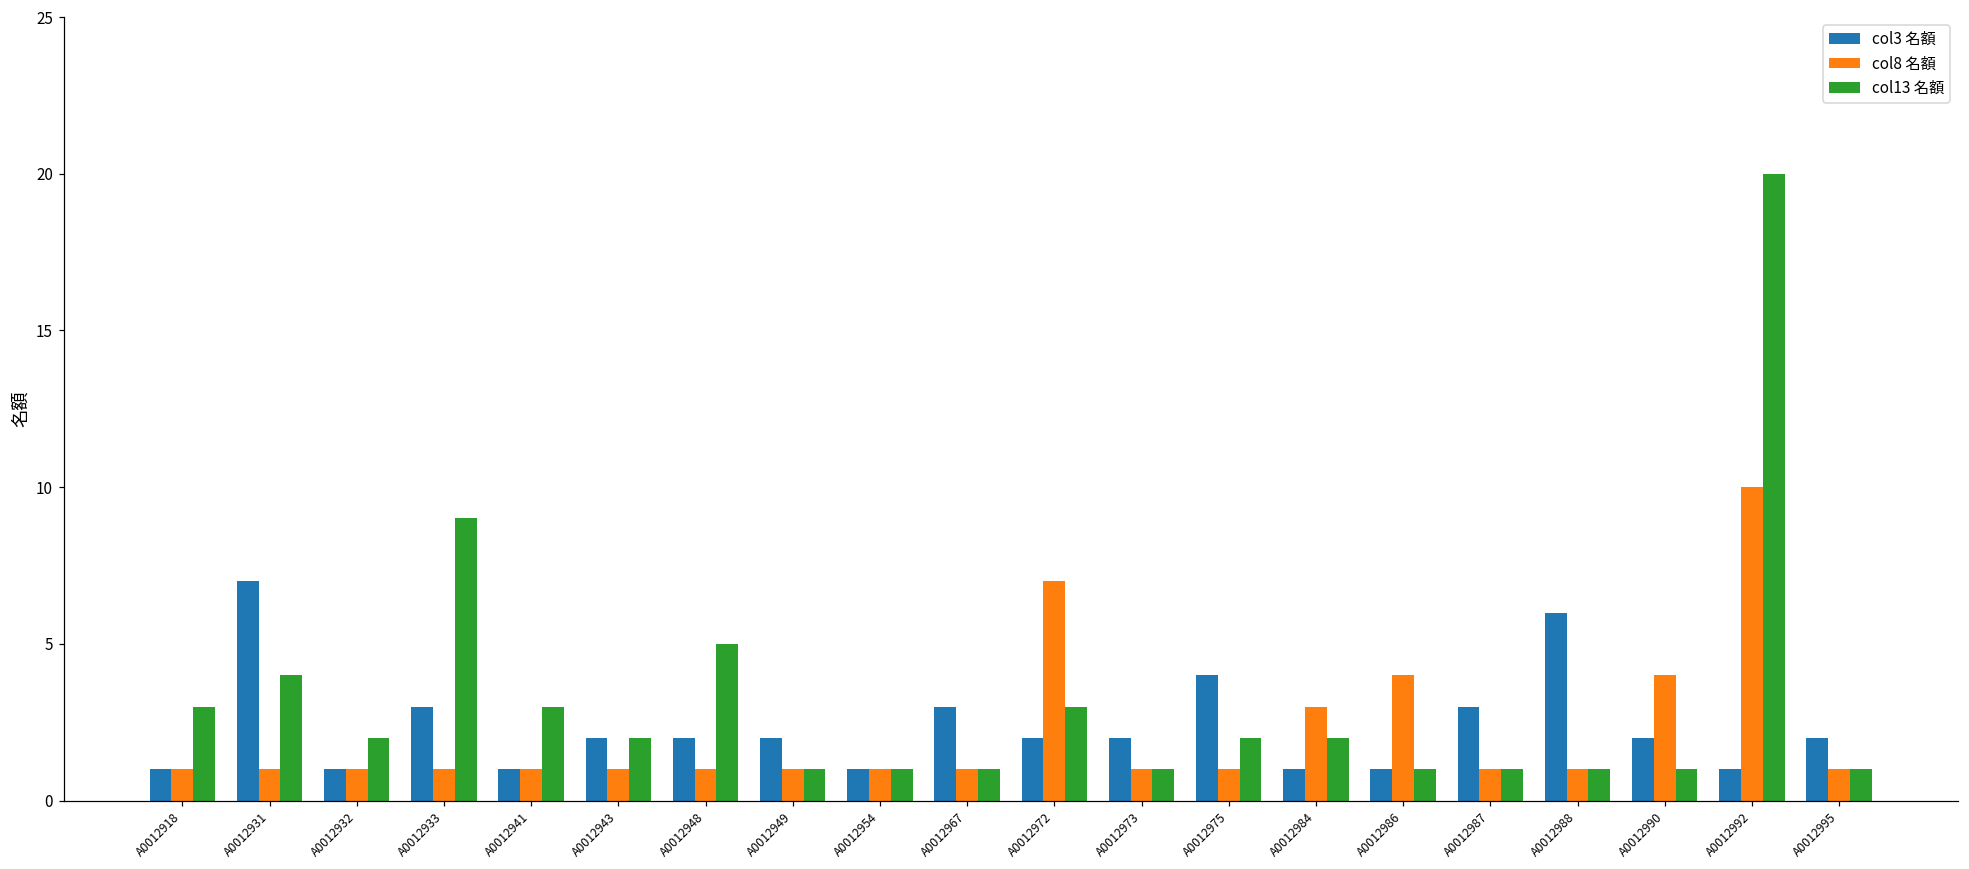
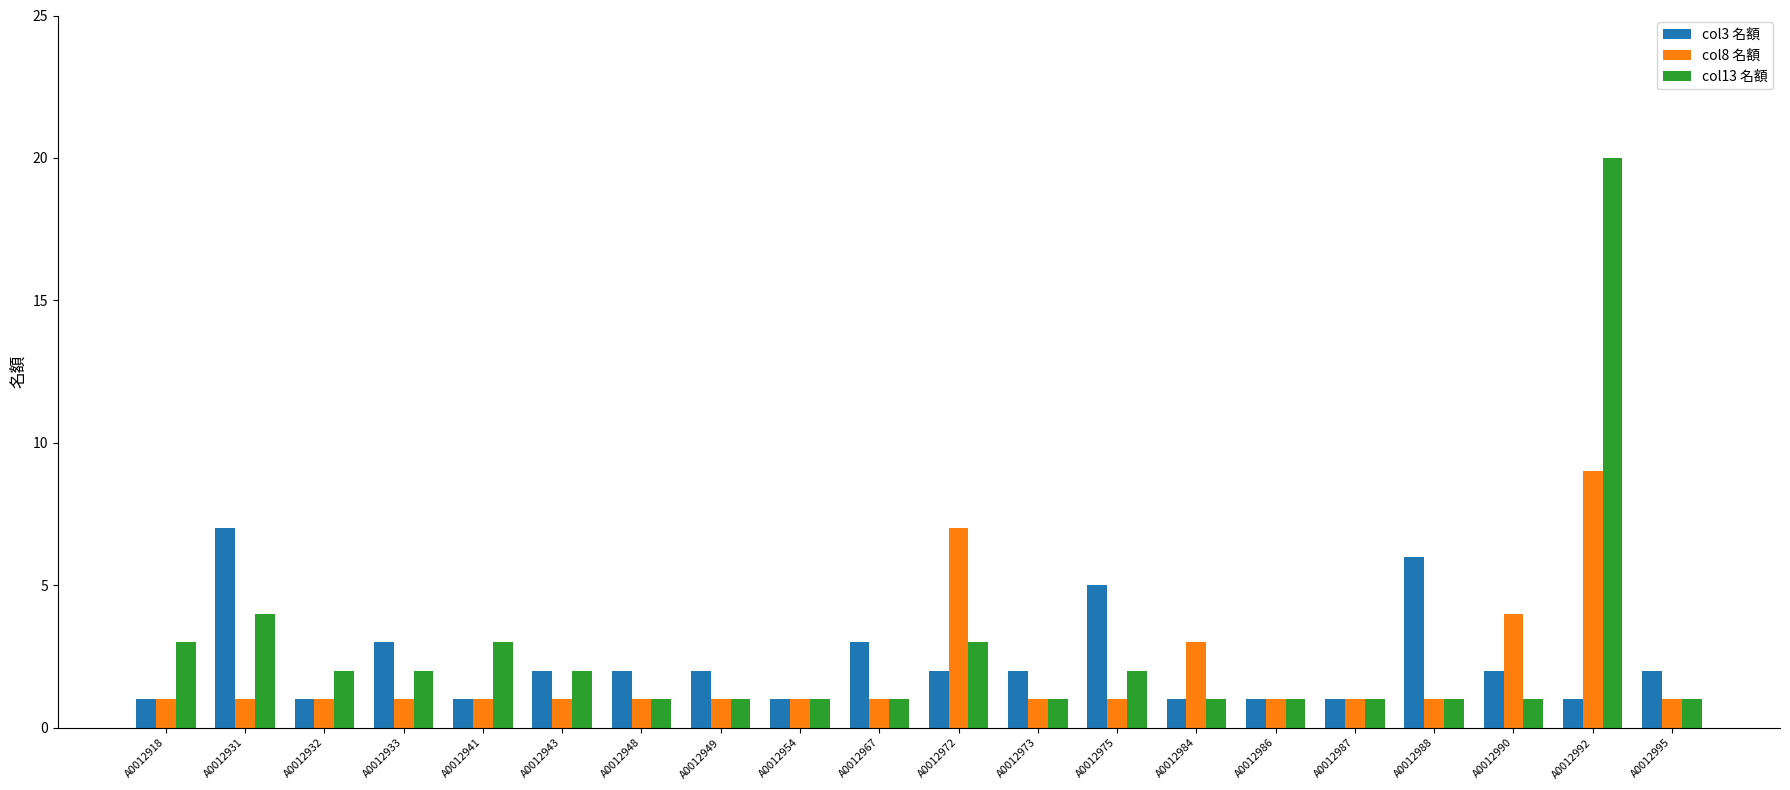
  {
    "col3 名額": {
      "A0012918": 1,
      "A0012931": 7,
      "A0012932": 1,
      "A0012933": 3,
      "A0012941": 1,
      "A0012943": 2,
      "A0012948": 2,
      "A0012949": 2,
      "A0012954": 1,
      "A0012967": 3,
      "A0012972": 2,
      "A0012973": 2,
-     "A0012975": 4,
+     "A0012975": 5,
      "A0012984": 1,
      "A0012986": 1,
-     "A0012987": 3,
+     "A0012987": 1,
      "A0012988": 6,
      "A0012990": 2,
      "A0012992": 1,
      "A0012995": 2
    },
    "col8 名額": {
      "A0012918": 1,
      "A0012931": 1,
      "A0012932": 1,
      "A0012933": 1,
      "A0012941": 1,
      "A0012943": 1,
      "A0012948": 1,
      "A0012949": 1,
      "A0012954": 1,
      "A0012967": 1,
      "A0012972": 7,
      "A0012973": 1,
      "A0012975": 1,
      "A0012984": 3,
-     "A0012986": 4,
+     "A0012986": 1,
      "A0012987": 1,
      "A0012988": 1,
      "A0012990": 4,
-     "A0012992": 10,
+     "A0012992": 9,
      "A0012995": 1
    },
    "col13 名額": {
      "A0012918": 3,
      "A0012931": 4,
      "A0012932": 2,
-     "A0012933": 9,
+     "A0012933": 2,
      "A0012941": 3,
      "A0012943": 2,
-     "A0012948": 5,
+     "A0012948": 1,
      "A0012949": 1,
      "A0012954": 1,
      "A0012967": 1,
      "A0012972": 3,
      "A0012973": 1,
      "A0012975": 2,
-     "A0012984": 2,
+     "A0012984": 1,
      "A0012986": 1,
      "A0012987": 1,
      "A0012988": 1,
      "A0012990": 1,
      "A0012992": 20,
      "A0012995": 1
    }
  }
